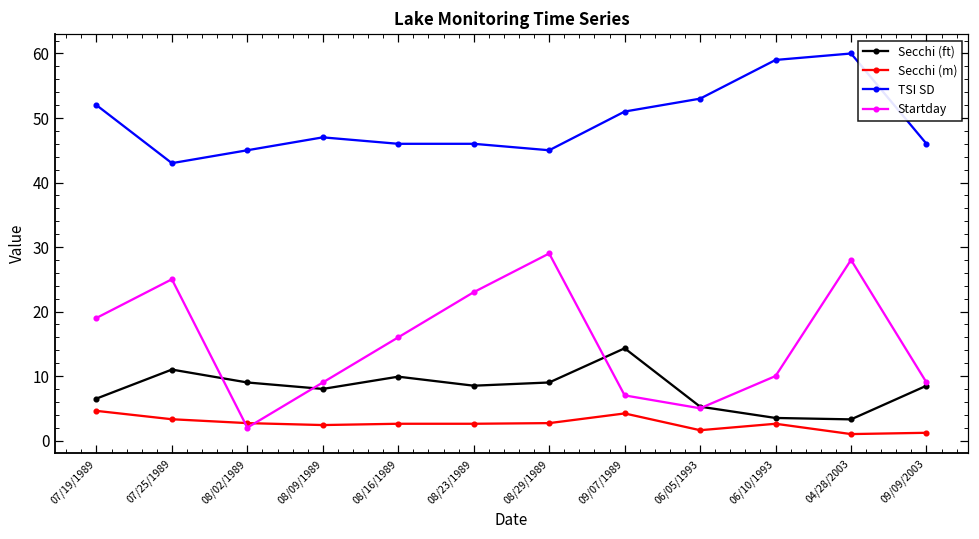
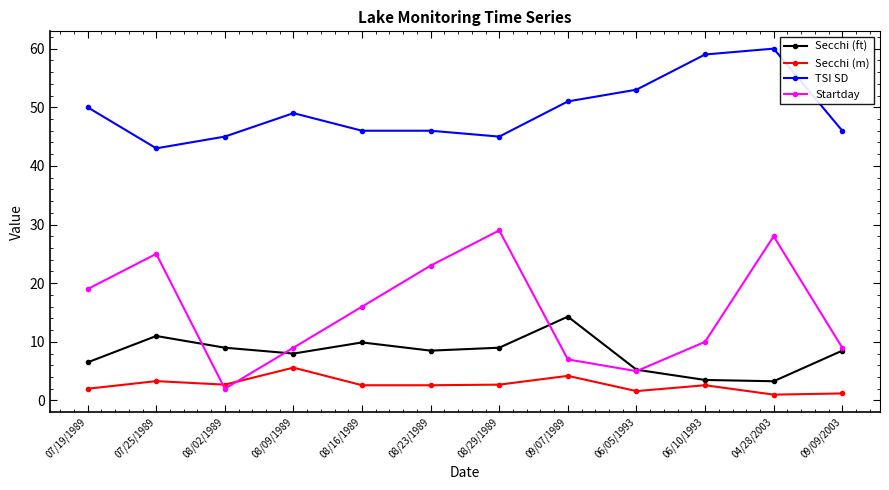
  {
    "Secchi (ft)": {
      "07/19/1989": 7,
      "07/25/1989": 11,
      "08/02/1989": 9,
      "08/09/1989": 8,
      "08/16/1989": 10,
      "08/23/1989": 9,
      "08/29/1989": 9,
      "09/07/1989": 14,
      "06/10/1993": 4,
      "04/28/2003": 3,
      "09/09/2003": 9
    },
    "Secchi (m)": {
-     "07/19/1989": 5,
+     "07/19/1989": 2,
      "07/25/1989": 3,
      "08/02/1989": 3,
-     "08/09/1989": 2,
+     "08/09/1989": 6,
      "08/16/1989": 3,
      "08/23/1989": 3,
      "08/29/1989": 3,
      "09/07/1989": 4,
      "06/05/1993": 2,
      "06/10/1993": 3,
      "04/28/2003": 1,
      "09/09/2003": 1
    },
    "TSI SD": {
-     "07/19/1989": 52,
+     "07/19/1989": 50,
      "07/25/1989": 43,
      "08/02/1989": 45,
-     "08/09/1989": 47,
+     "08/09/1989": 49,
      "08/16/1989": 46,
      "08/23/1989": 46,
      "08/29/1989": 45,
      "09/07/1989": 51,
      "06/05/1993": 53,
      "06/10/1993": 59,
      "04/28/2003": 60,
      "09/09/2003": 46
    },
    "Startday": {
      "07/19/1989": 19,
      "07/25/1989": 25,
      "08/02/1989": 2,
      "08/09/1989": 9,
      "08/16/1989": 16,
      "08/23/1989": 23,
      "08/29/1989": 29,
      "09/07/1989": 7,
      "06/10/1993": 10,
      "04/28/2003": 28,
      "09/09/2003": 9
    }
  }
